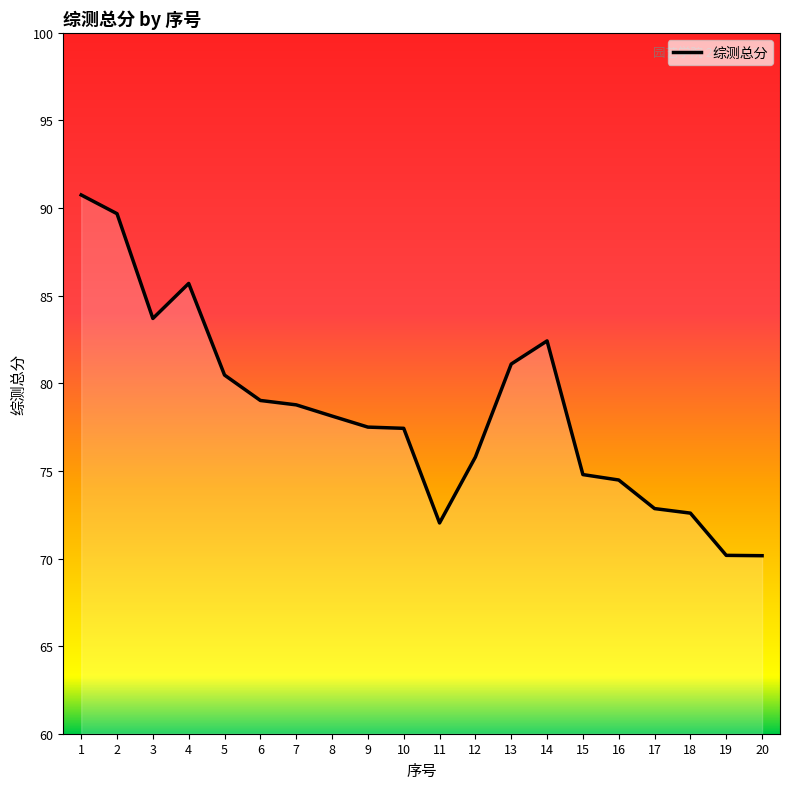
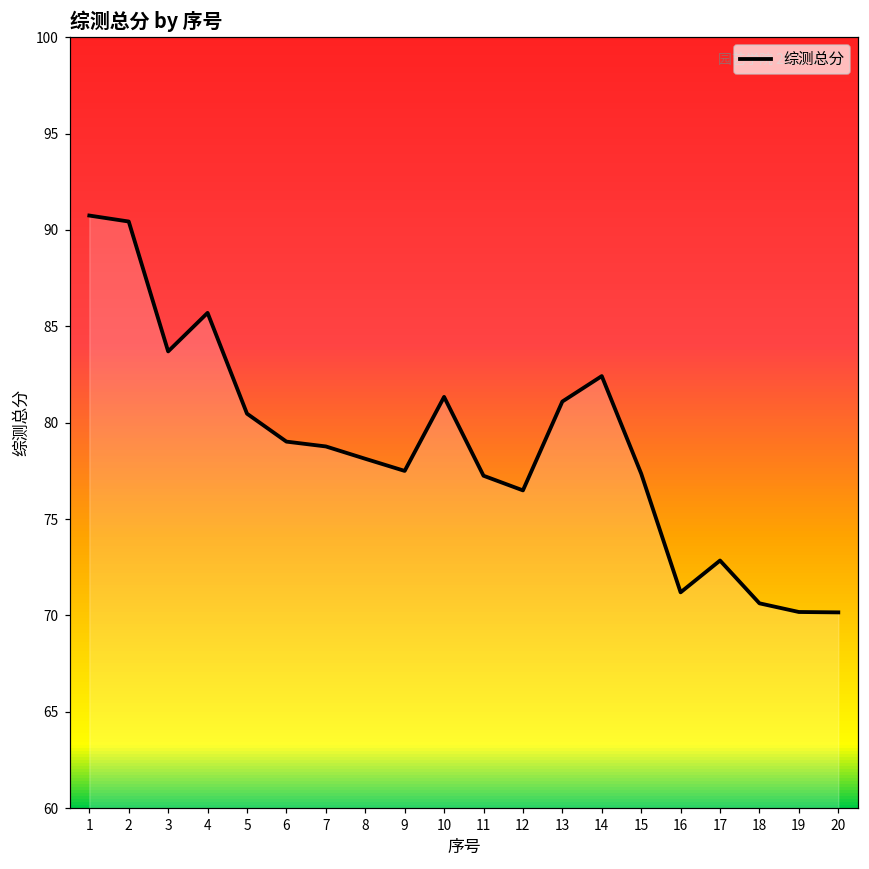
  {
    "1": 90.8,
-   "2": 89.7,
+   "2": 90.4,
    "3": 83.7,
    "4": 85.7,
    "5": 80.5,
    "6": 79.0,
    "7": 78.8,
    "8": 78.1,
    "9": 77.5,
-   "10": 77.4,
-   "11": 72.0,
-   "12": 75.8,
+   "10": 81.3,
+   "11": 77.3,
+   "12": 76.5,
    "13": 81.1,
    "14": 82.4,
-   "15": 74.8,
-   "16": 74.5,
+   "15": 77.4,
+   "16": 71.2,
    "17": 72.9,
-   "18": 72.6,
+   "18": 70.6,
    "19": 70.2,
    "20": 70.2
  }
